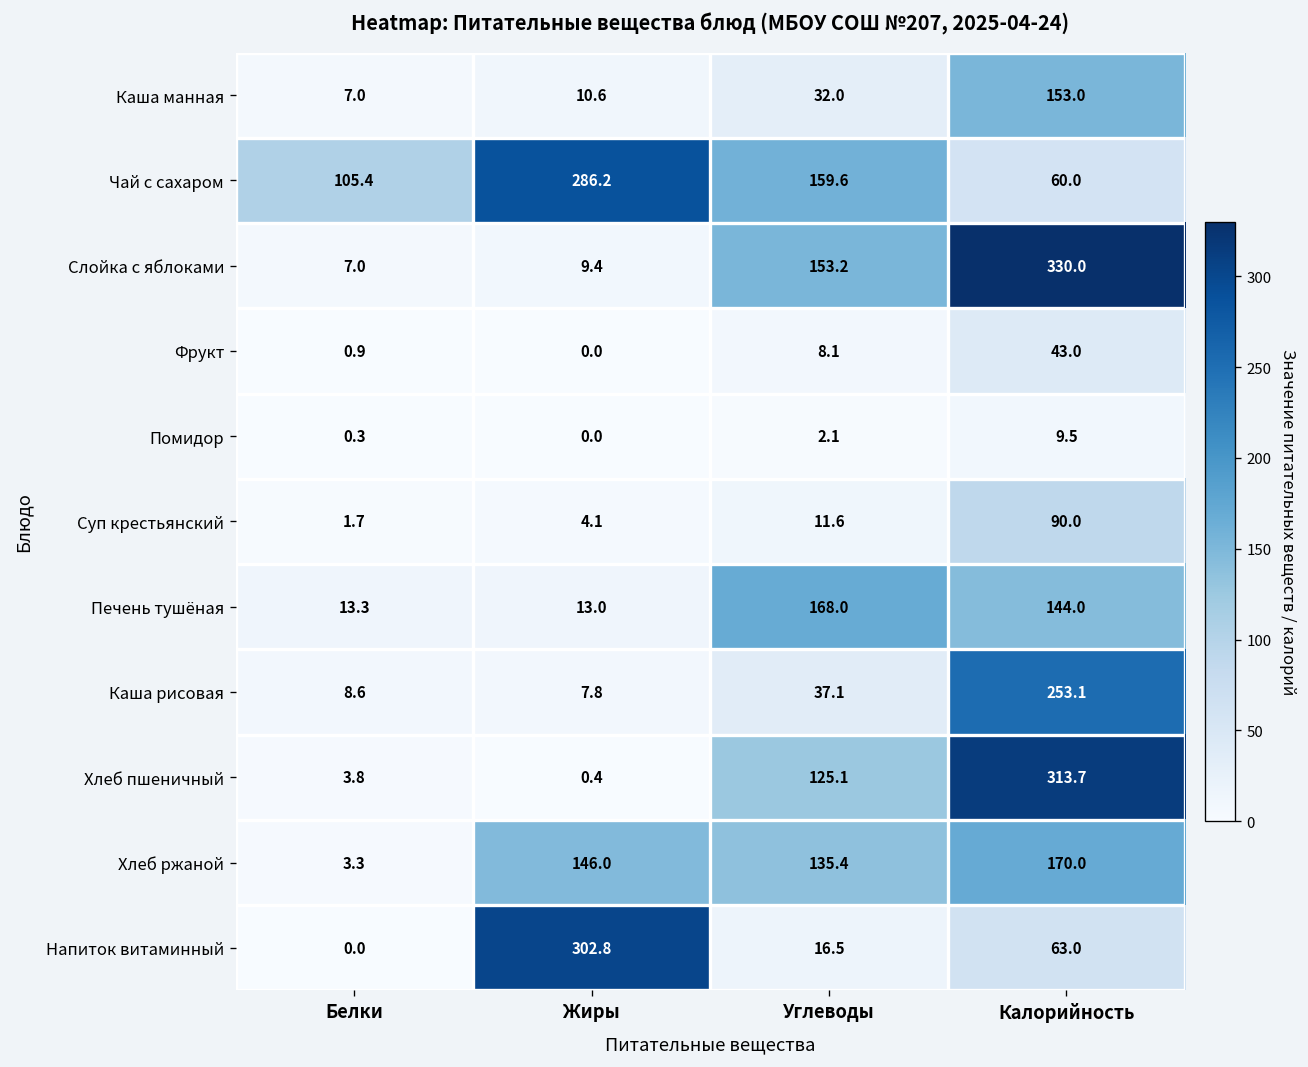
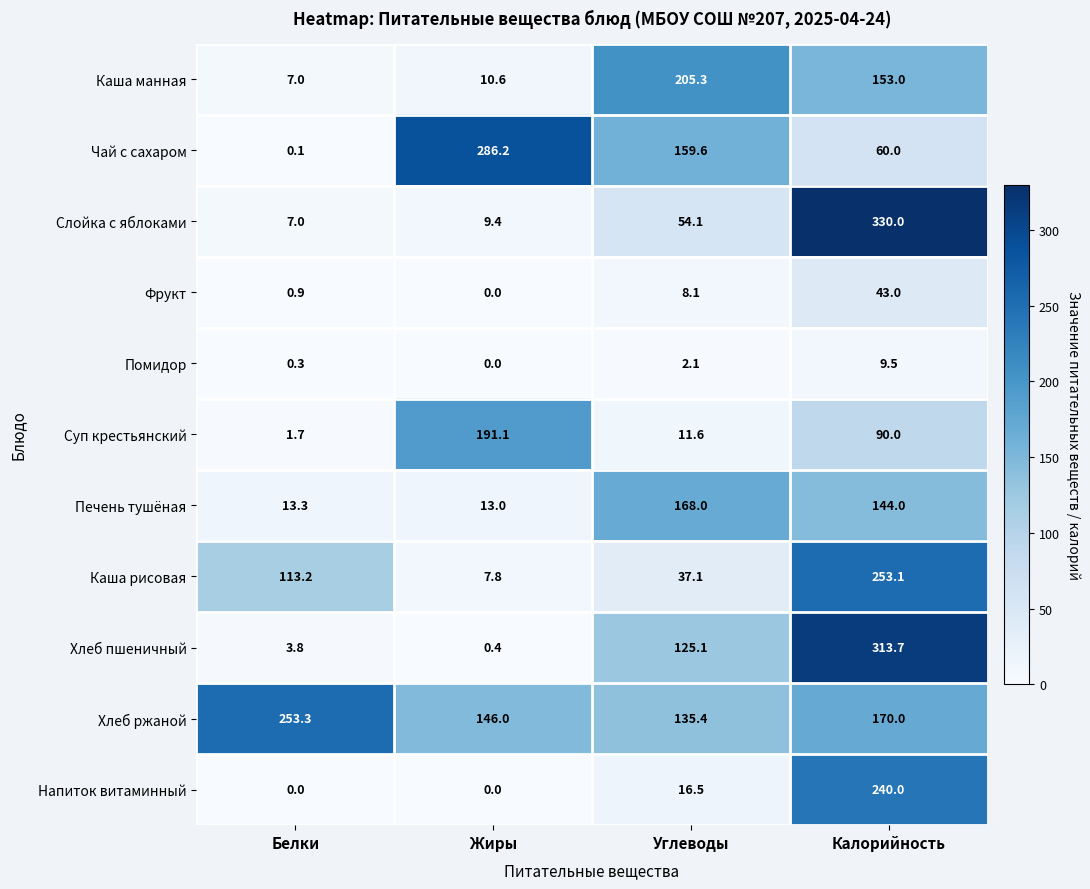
  {
    "Каша манная": {
      "Белки": 7.0,
      "Жиры": 10.6,
-     "Углеводы": 32.0,
+     "Углеводы": 205.3,
      "Калорийность": 153.0
    },
    "Чай с сахаром": {
-     "Белки": 105.4,
+     "Белки": 0.1,
      "Жиры": 286.2,
      "Углеводы": 159.6,
      "Калорийность": 60.0
    },
    "Слойка с яблоками": {
      "Белки": 7.0,
      "Жиры": 9.4,
-     "Углеводы": 153.2,
+     "Углеводы": 54.1,
      "Калорийность": 330.0
    },
    "Фрукт": {
      "Белки": 0.9,
      "Жиры": 0.0,
      "Углеводы": 8.1,
      "Калорийность": 43.0
    },
    "Помидор": {
      "Белки": 0.3,
      "Жиры": 0.0,
      "Углеводы": 2.1,
      "Калорийность": 9.5
    },
    "Суп крестьянский": {
      "Белки": 1.7,
-     "Жиры": 4.1,
+     "Жиры": 191.1,
      "Углеводы": 11.6,
      "Калорийность": 90.0
    },
    "Печень тушёная": {
      "Белки": 13.3,
      "Жиры": 13.0,
      "Углеводы": 168.0,
      "Калорийность": 144.0
    },
    "Каша рисовая": {
-     "Белки": 8.6,
+     "Белки": 113.2,
      "Жиры": 7.8,
      "Углеводы": 37.1,
      "Калорийность": 253.1
    },
    "Хлеб пшеничный": {
      "Белки": 3.8,
      "Жиры": 0.4,
      "Углеводы": 125.1,
      "Калорийность": 313.7
    },
    "Хлеб ржаной": {
-     "Белки": 3.3,
+     "Белки": 253.3,
      "Жиры": 146.0,
      "Углеводы": 135.4,
      "Калорийность": 170.0
    },
    "Напиток витаминный": {
      "Белки": 0.0,
-     "Жиры": 302.8,
+     "Жиры": 0.0,
      "Углеводы": 16.5,
-     "Калорийность": 63.0
+     "Калорийность": 240.0
    }
  }
